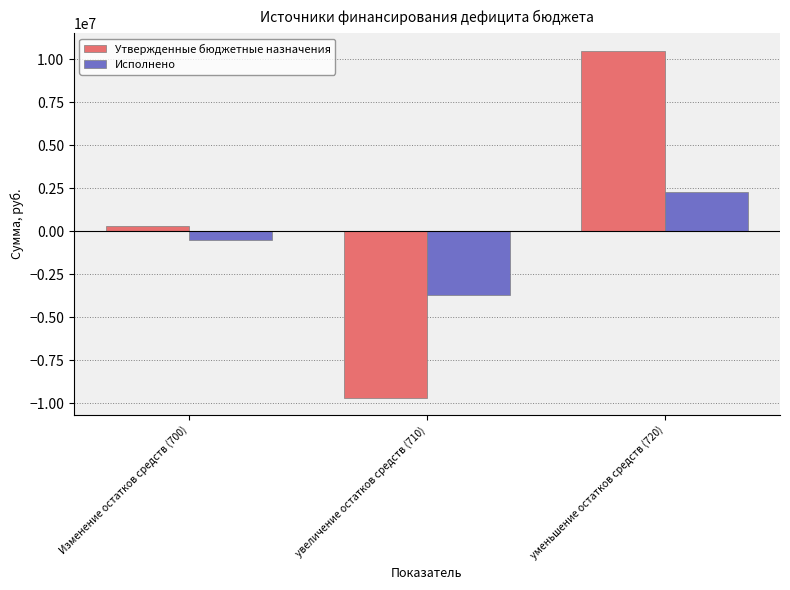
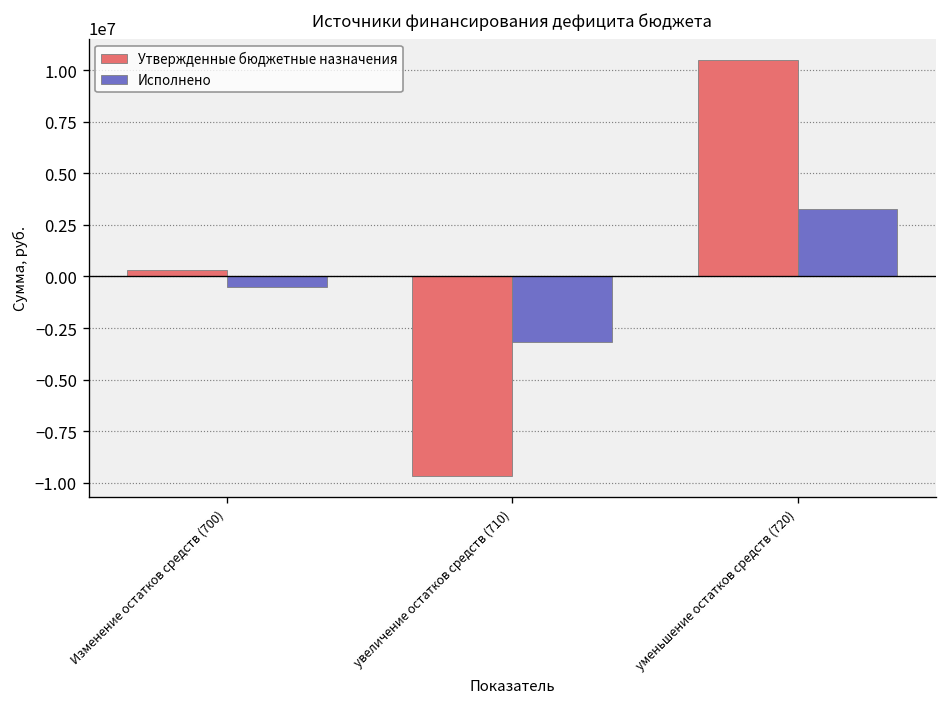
  {
    "Утвержденные бюджетные назначения": {
      "Изменение остатков средств (700)": 300000,
      "увеличение остатков средств (710)": -9700000,
      "уменьшение остатков средств (720)": 10500000
    },
    "Исполнено": {
      "Изменение остатков средств (700)": -500000,
-     "увеличение остатков средств (710)": -3700000,
-     "уменьшение остатков средств (720)": 2300000
+     "увеличение остатков средств (710)": -3200000,
+     "уменьшение остатков средств (720)": 3300000
    }
  }
